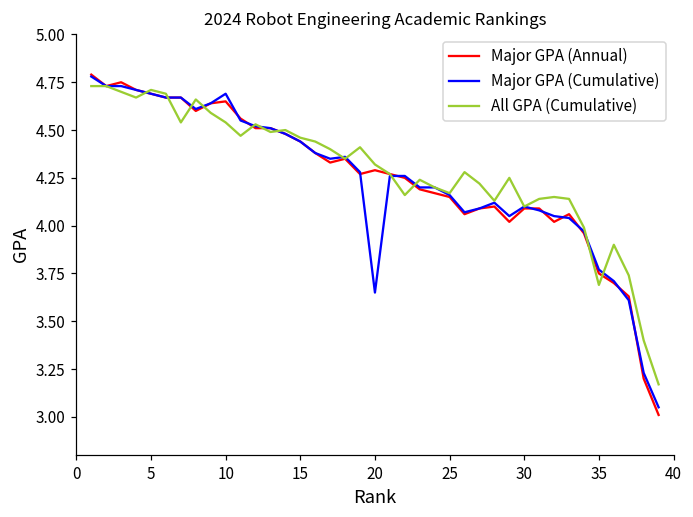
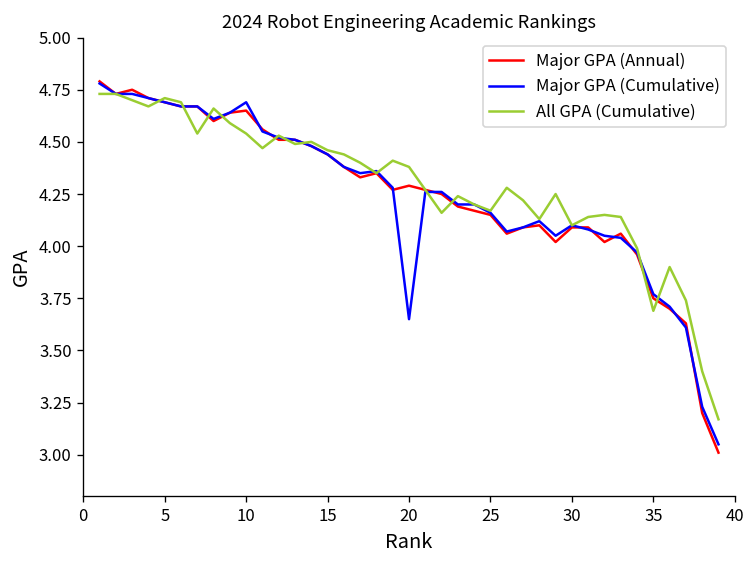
  {
    "Major GPA (Annual)": {
      "10": 4.65,
      "20": 4.29,
      "35": 3.75
    },
    "Major GPA (Cumulative)": {
      "10": 4.69,
      "20": 3.65,
      "35": 3.77
    },
    "All GPA (Cumulative)": {
      "5": 4.71,
      "10": 4.54,
      "15": 4.46,
-     "20": 4.32,
+     "20": 4.38,
      "35": 3.69
    }
  }
